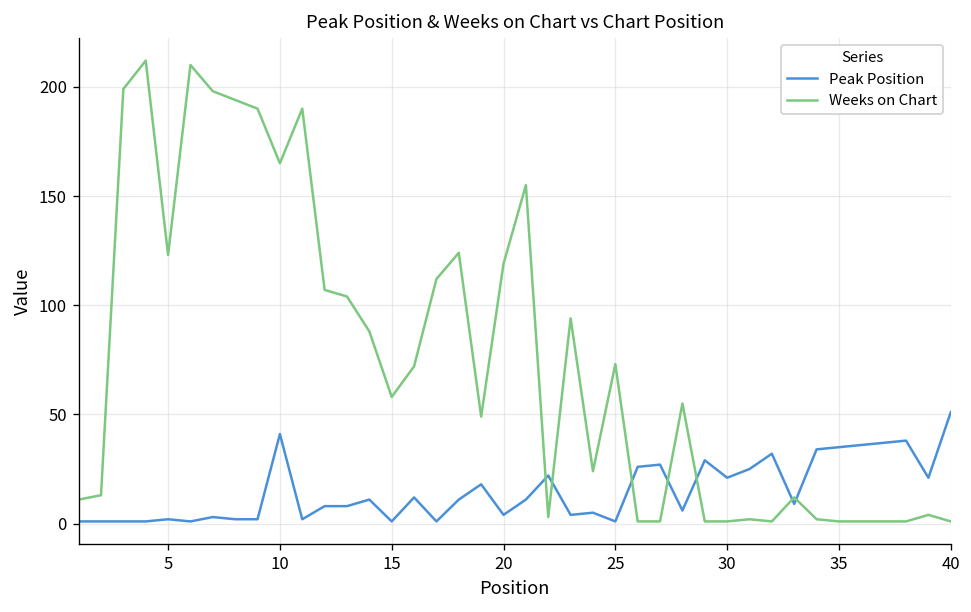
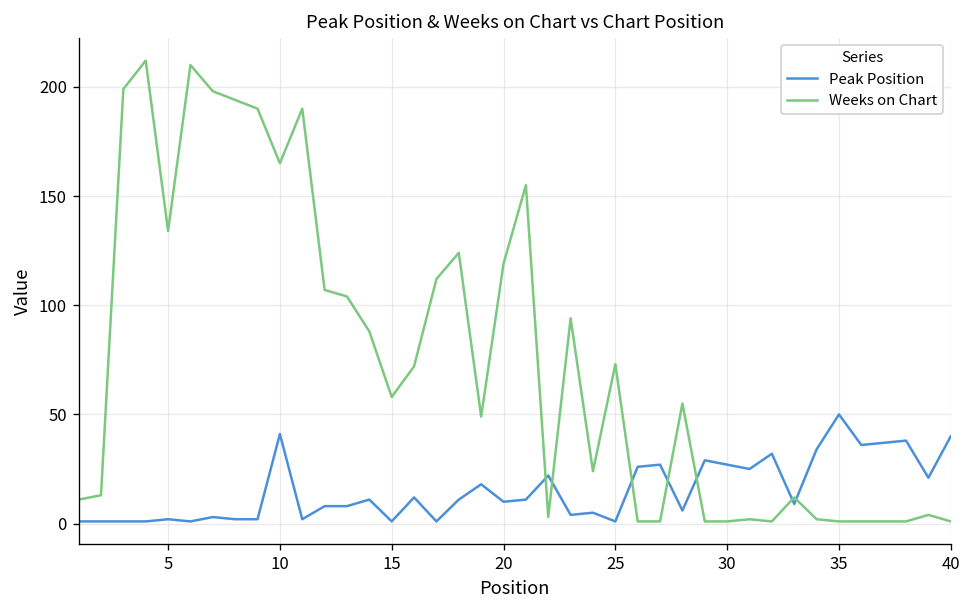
  {
    "Peak Position": {
      "5": 2,
      "10": 41,
      "15": 1,
-     "20": 4,
+     "20": 10,
      "25": 1,
-     "30": 21,
-     "35": 35,
-     "40": 51
+     "30": 27,
+     "35": 50,
+     "40": 40
    },
    "Weeks on Chart": {
-     "5": 123,
+     "5": 134,
      "10": 165,
      "15": 58,
      "20": 119,
      "25": 73,
      "30": 1,
      "35": 1,
      "40": 1
    }
  }
